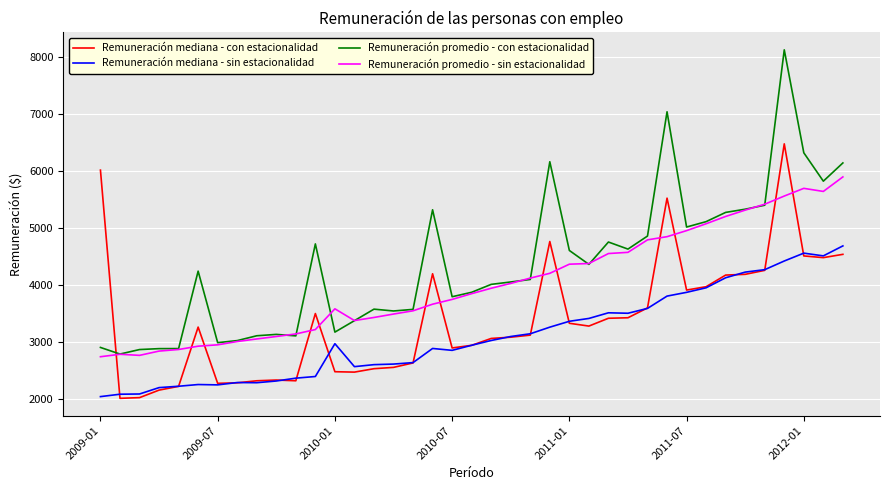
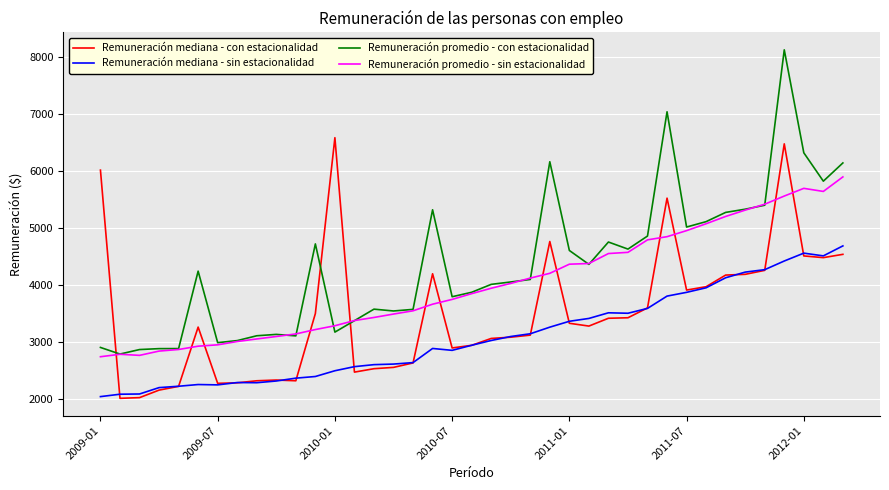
  {
    "Remuneración mediana - con estacionalidad": {
      "2009-01": 6000,
-     "2010-01": 2500,
+     "2010-01": 6600,
      "2012-01": 4500
    },
    "Remuneración mediana - sin estacionalidad": {
      "2009-01": 2000,
-     "2010-01": 3000,
+     "2010-01": 2500,
      "2012-01": 4600
    },
    "Remuneración promedio - con estacionalidad": {
      "2009-01": 2900,
      "2010-01": 3200,
      "2010-07": 3800,
      "2011-01": 4600,
      "2011-07": 5000,
      "2012-01": 6300
    },
    "Remuneración promedio - sin estacionalidad": {
      "2009-01": 2700,
-     "2010-01": 3600,
+     "2010-01": 3300,
      "2010-07": 3800,
      "2011-01": 4400,
      "2011-07": 5000,
      "2012-01": 5700
    }
  }
